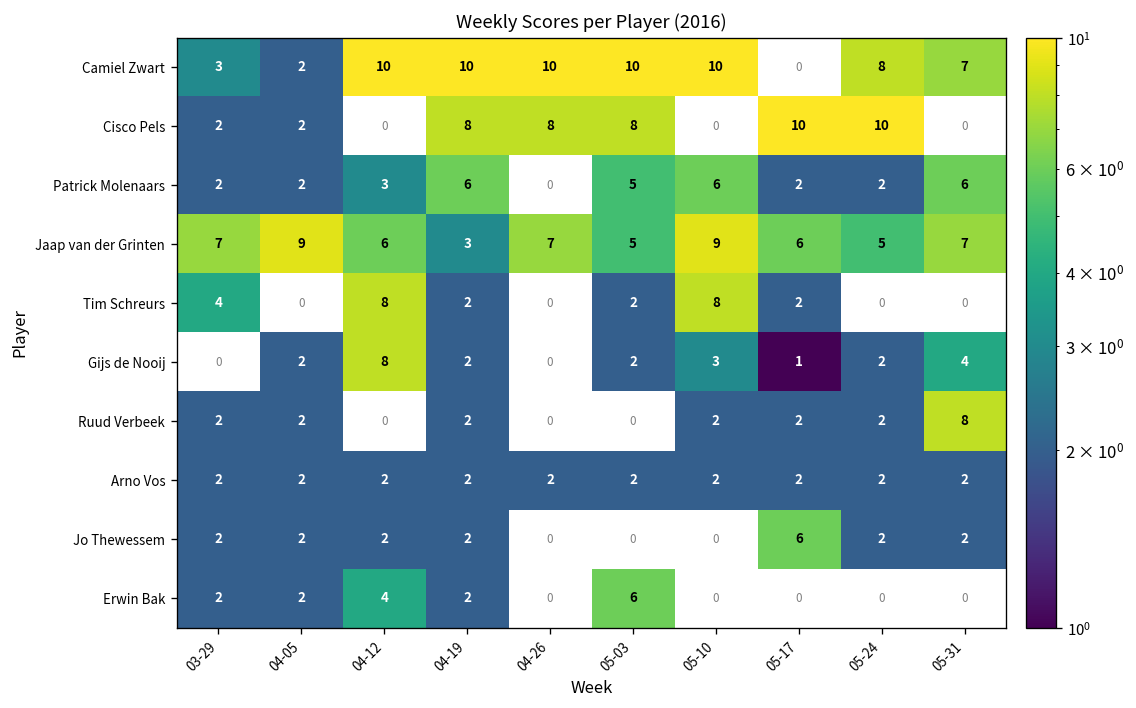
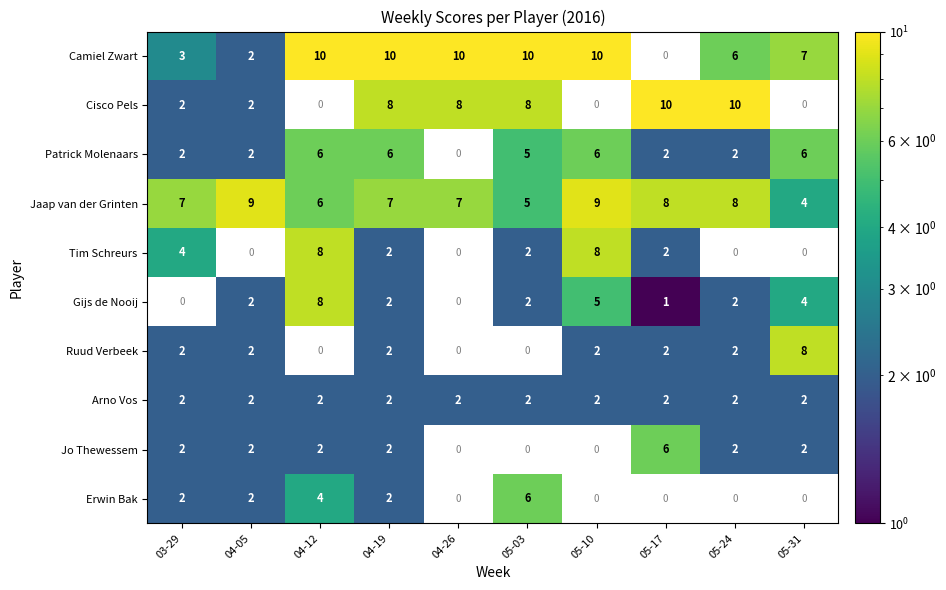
  {
    "Camiel Zwart": {
      "03-29": 3,
      "04-05": 2,
      "04-12": 10,
      "04-19": 10,
      "04-26": 10,
      "05-03": 10,
      "05-10": 10,
-     "05-24": 8,
+     "05-24": 6,
      "05-31": 7
    },
    "Cisco Pels": {
      "03-29": 2,
      "04-05": 2,
      "04-19": 8,
      "04-26": 8,
      "05-03": 8,
      "05-17": 10,
      "05-24": 10
    },
    "Patrick Molenaars": {
      "03-29": 2,
      "04-05": 2,
-     "04-12": 3,
+     "04-12": 6,
      "04-19": 6,
      "05-03": 5,
      "05-10": 6,
      "05-17": 2,
      "05-24": 2,
      "05-31": 6
    },
    "Jaap van der Grinten": {
      "03-29": 7,
      "04-05": 9,
      "04-12": 6,
-     "04-19": 3,
+     "04-19": 7,
      "04-26": 7,
      "05-03": 5,
      "05-10": 9,
-     "05-17": 6,
-     "05-24": 5,
-     "05-31": 7
+     "05-17": 8,
+     "05-24": 8,
+     "05-31": 4
    },
    "Tim Schreurs": {
      "03-29": 4,
      "04-12": 8,
      "04-19": 2,
      "05-03": 2,
      "05-10": 8,
      "05-17": 2
    },
    "Gijs de Nooij": {
      "04-05": 2,
      "04-12": 8,
      "04-19": 2,
      "05-03": 2,
-     "05-10": 3,
+     "05-10": 5,
      "05-17": 1,
      "05-24": 2,
      "05-31": 4
    },
    "Ruud Verbeek": {
      "03-29": 2,
      "04-05": 2,
      "04-19": 2,
      "05-10": 2,
      "05-17": 2,
      "05-24": 2,
      "05-31": 8
    },
    "Arno Vos": {
      "03-29": 2,
      "04-05": 2,
      "04-12": 2,
      "04-19": 2,
      "04-26": 2,
      "05-03": 2,
      "05-10": 2,
      "05-17": 2,
      "05-24": 2,
      "05-31": 2
    },
    "Jo Thewessem": {
      "03-29": 2,
      "04-05": 2,
      "04-12": 2,
      "04-19": 2,
      "05-17": 6,
      "05-24": 2,
      "05-31": 2
    },
    "Erwin Bak": {
      "03-29": 2,
      "04-05": 2,
      "04-12": 4,
      "04-19": 2,
      "05-03": 6
    }
  }
